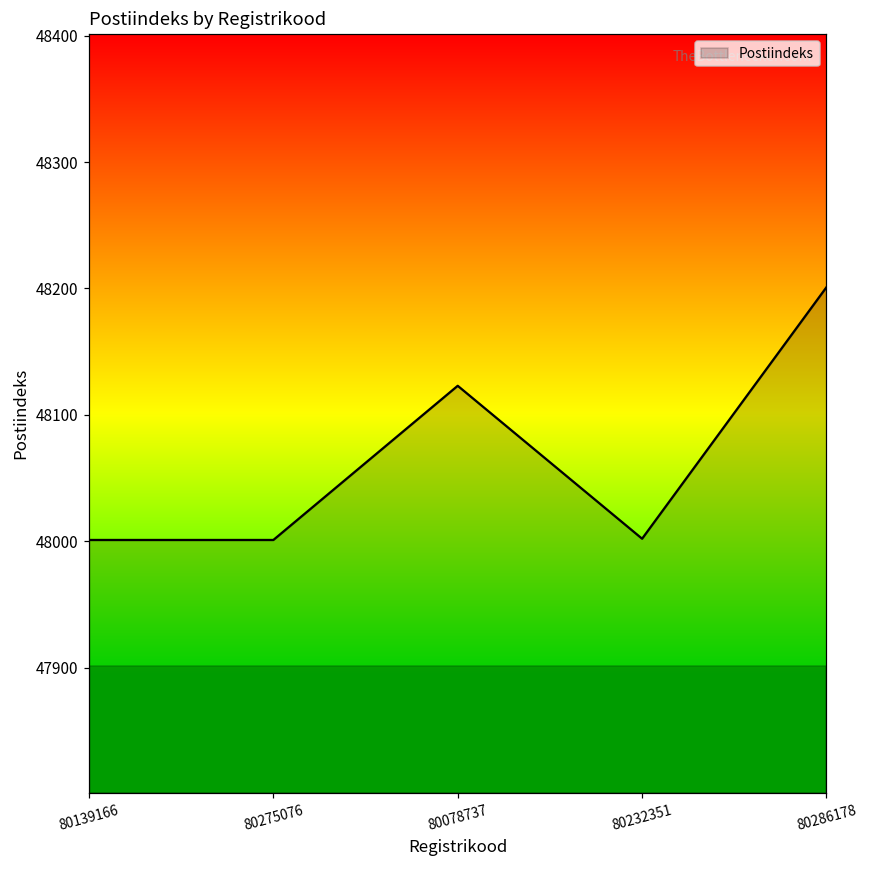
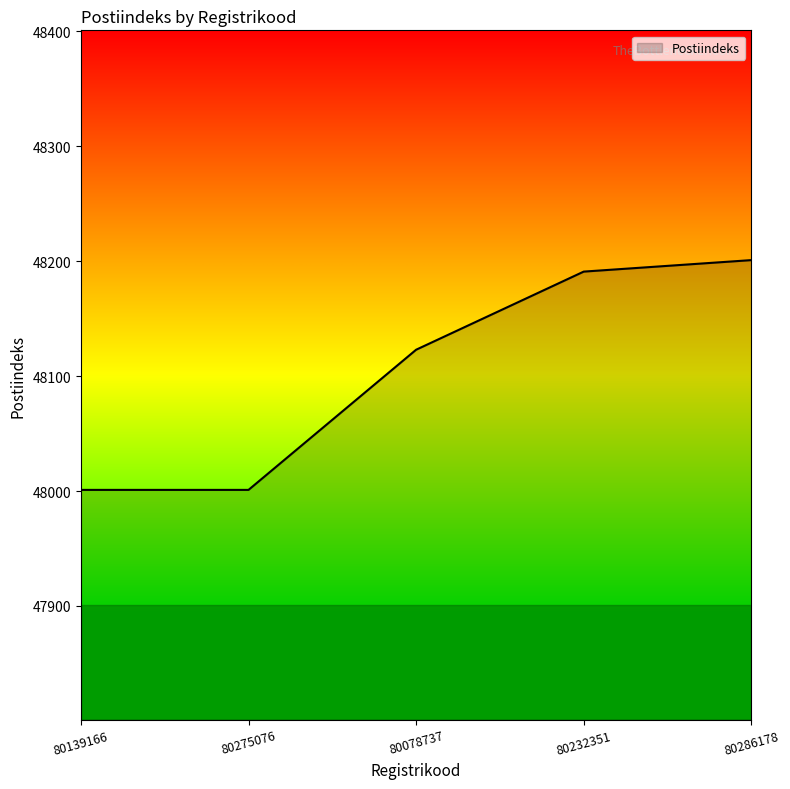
  {
    "80139166": 48001,
    "80275076": 48001,
    "80078737": 48123,
-   "80232351": 48002,
+   "80232351": 48191,
    "80286178": 48201
  }
